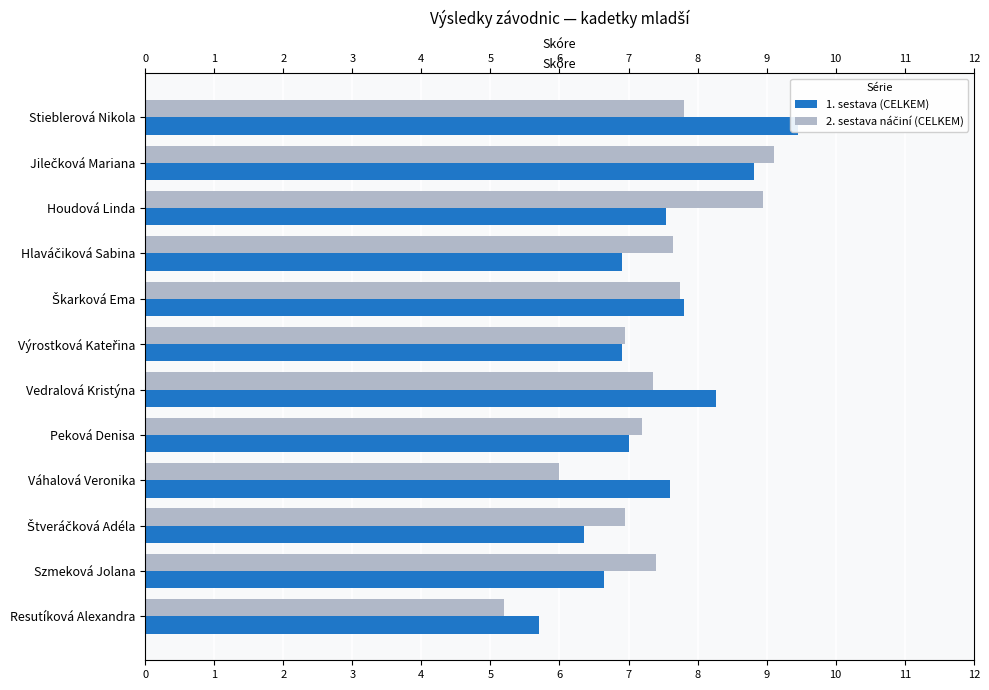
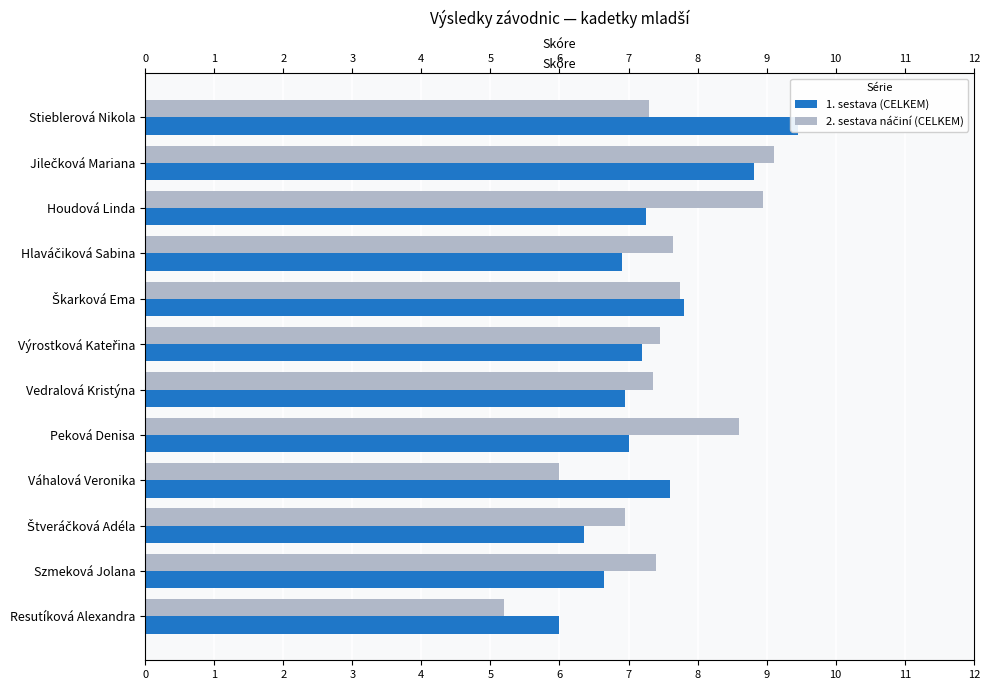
  {
    "1. sestava (CELKEM)": {
      "Jilečková Mariana": 8.8,
-     "Houdová Linda": 7.6,
+     "Houdová Linda": 7.3,
      "Hlaváčiková Sabina": 6.9,
      "Škarková Ema": 7.8,
-     "Výrostková Kateřina": 6.9,
-     "Vedralová Kristýna": 8.3,
+     "Výrostková Kateřina": 7.2,
+     "Vedralová Kristýna": 7.0,
      "Peková Denisa": 7.0,
      "Váhalová Veronika": 7.6,
      "Štveráčková Adéla": 6.4,
      "Szmeková Jolana": 6.7,
-     "Resutíková Alexandra": 5.7
+     "Resutíková Alexandra": 6.0
    },
    "2. sestava náčiní (CELKEM)": {
-     "Stieblerová Nikola": 7.8,
+     "Stieblerová Nikola": 7.3,
      "Jilečková Mariana": 9.1,
      "Houdová Linda": 9.0,
      "Hlaváčiková Sabina": 7.7,
      "Škarková Ema": 7.8,
-     "Výrostková Kateřina": 7.0,
+     "Výrostková Kateřina": 7.5,
      "Vedralová Kristýna": 7.4,
-     "Peková Denisa": 7.2,
+     "Peková Denisa": 8.6,
      "Váhalová Veronika": 6.0,
      "Štveráčková Adéla": 7.0,
      "Szmeková Jolana": 7.4,
      "Resutíková Alexandra": 5.2
    }
  }
